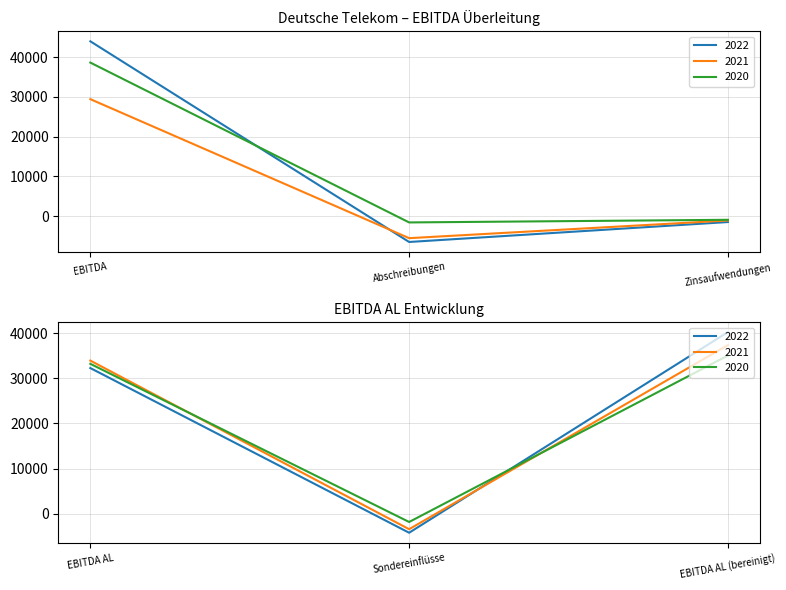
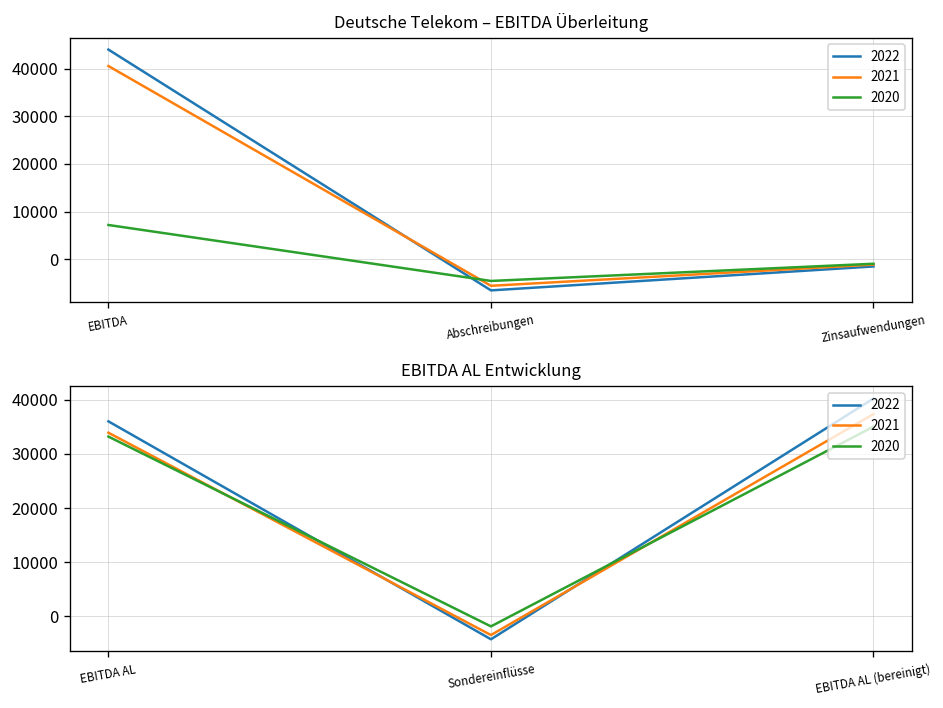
  {
    "Deutsche Telekom – EBITDA Überleitung": {
      "2022": {
        "EBITDA": 44000,
        "Abschreibungen": -7000
      },
      "2021": {
-       "EBITDA": 29000,
+       "EBITDA": 41000,
        "Abschreibungen": -6000
      },
      "2020": {
-       "EBITDA": 39000,
-       "Abschreibungen": -2000
+       "EBITDA": 7000,
+       "Abschreibungen": -5000
      }
    },
    "EBITDA AL Entwicklung": {
      "2022": {
-       "EBITDA AL": 32000,
+       "EBITDA AL": 36000,
        "Sondereinflüsse": -4000
      },
      "2021": {
        "EBITDA AL": 34000,
        "Sondereinflüsse": -3000
      },
      "2020": {
        "EBITDA AL": 33000,
        "Sondereinflüsse": -2000
      }
    }
  }
